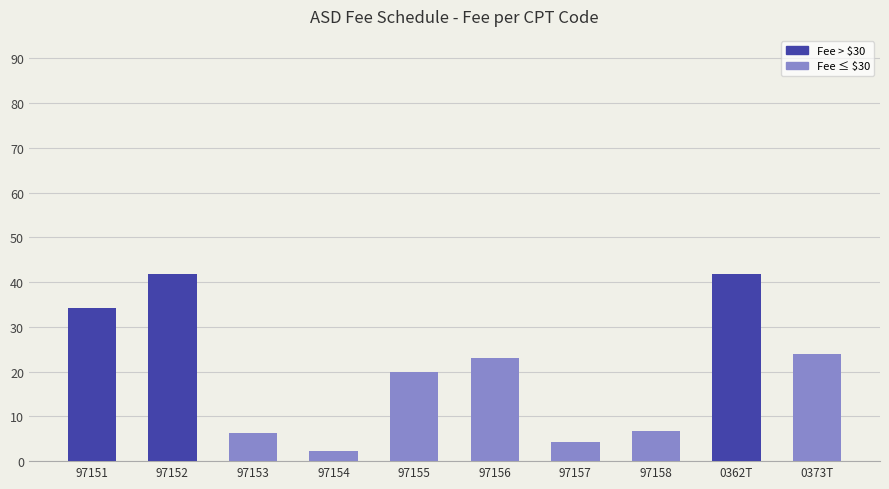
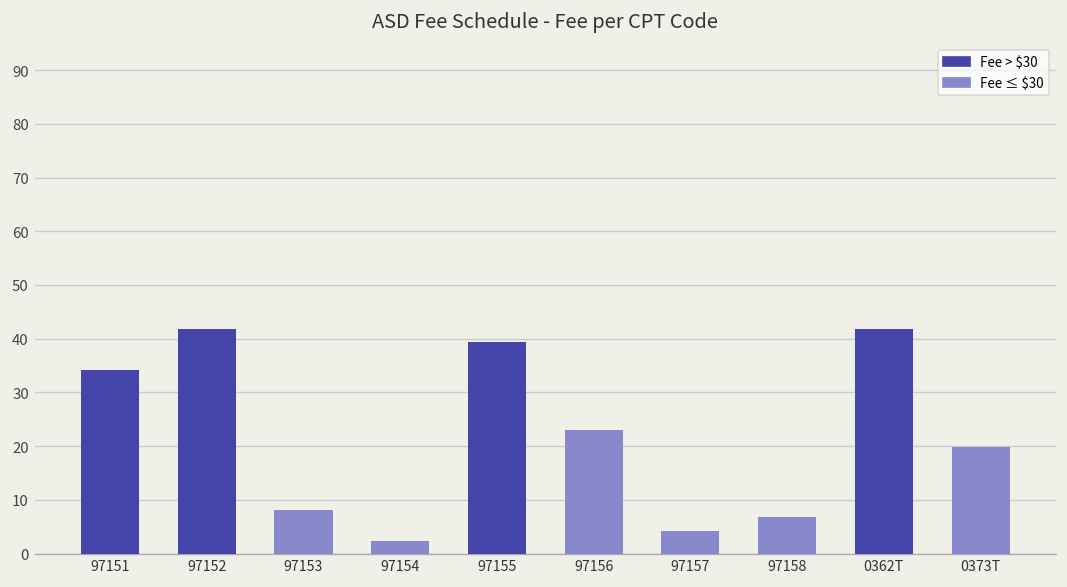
  {
    "97151": 34,
    "97152": 42,
-   "97153": 6,
+   "97153": 8,
    "97154": 2,
-   "97155": 20,
+   "97155": 39,
    "97156": 23,
    "97157": 4,
    "97158": 7,
    "0362T": 42,
-   "0373T": 24
+   "0373T": 20
  }
